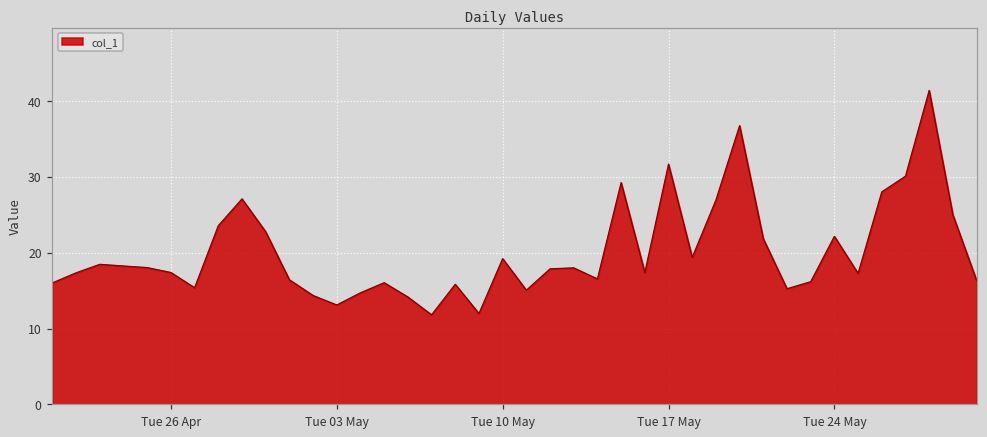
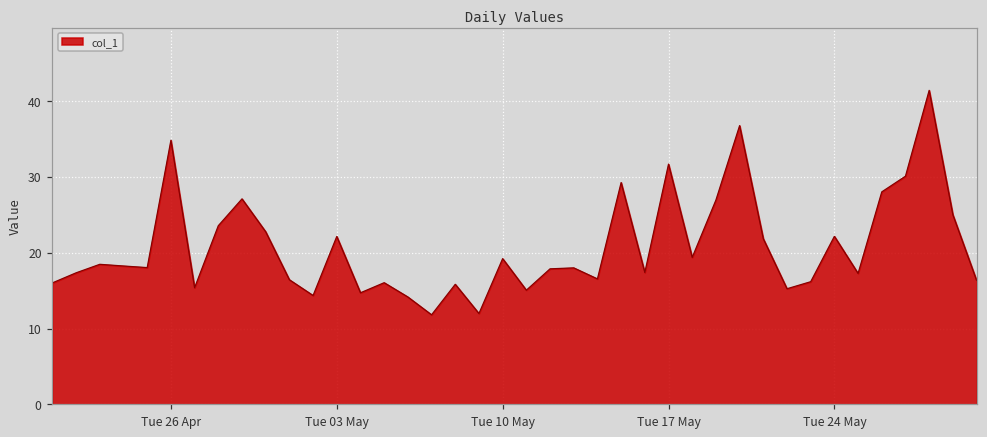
  {
-   "Tue 26 Apr": 17,
-   "Tue 03 May": 13,
+   "Tue 26 Apr": 35,
+   "Tue 03 May": 22,
    "Tue 10 May": 19,
    "Tue 17 May": 32,
    "Tue 24 May": 22
  }
